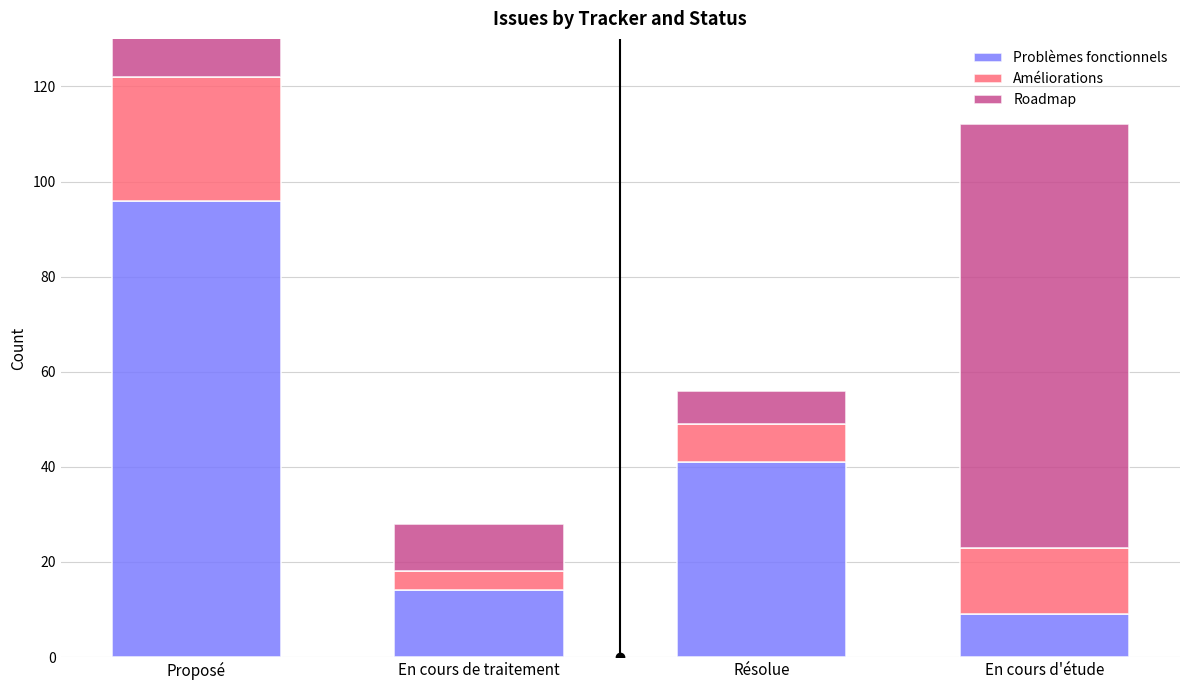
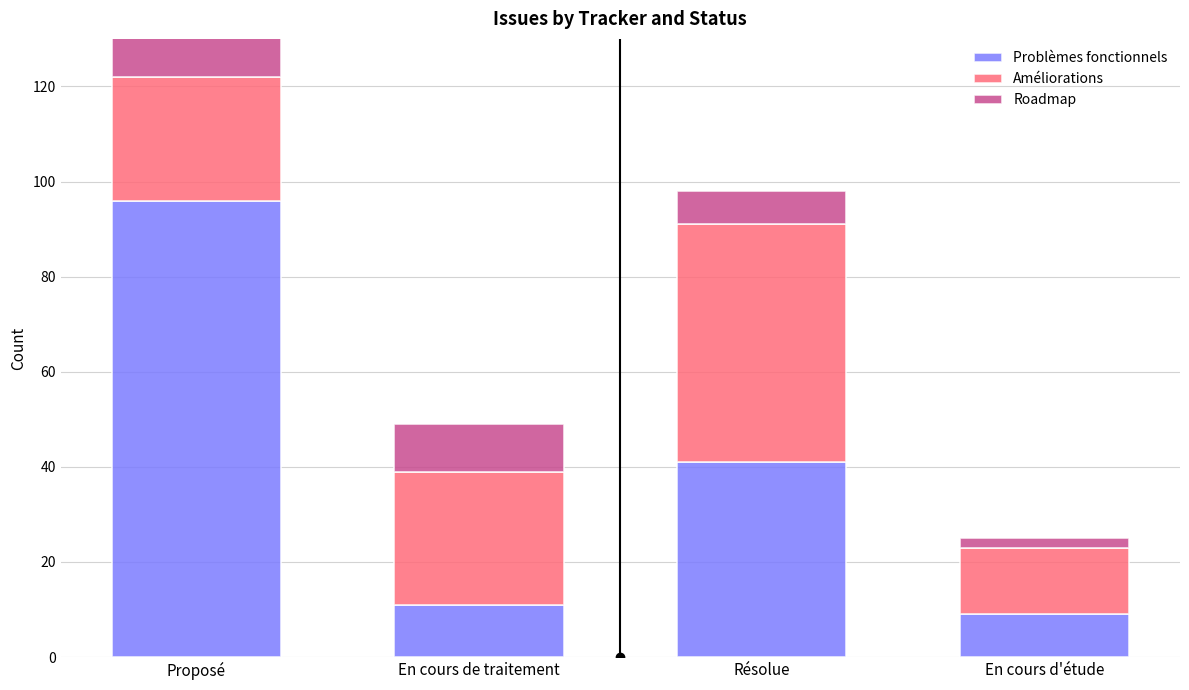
  {
    "Problèmes fonctionnels": {
      "Proposé": 96,
-     "En cours de traitement": 14,
+     "En cours de traitement": 11,
      "Résolue": 41,
      "En cours d'étude": 9
    },
    "Améliorations": {
      "Proposé": 26,
-     "En cours de traitement": 4,
-     "Résolue": 8,
+     "En cours de traitement": 28,
+     "Résolue": 50,
      "En cours d'étude": 14
    },
    "Roadmap": {
      "En cours de traitement": 10,
      "Résolue": 7,
-     "En cours d'étude": 89
+     "En cours d'étude": 2
    }
  }
